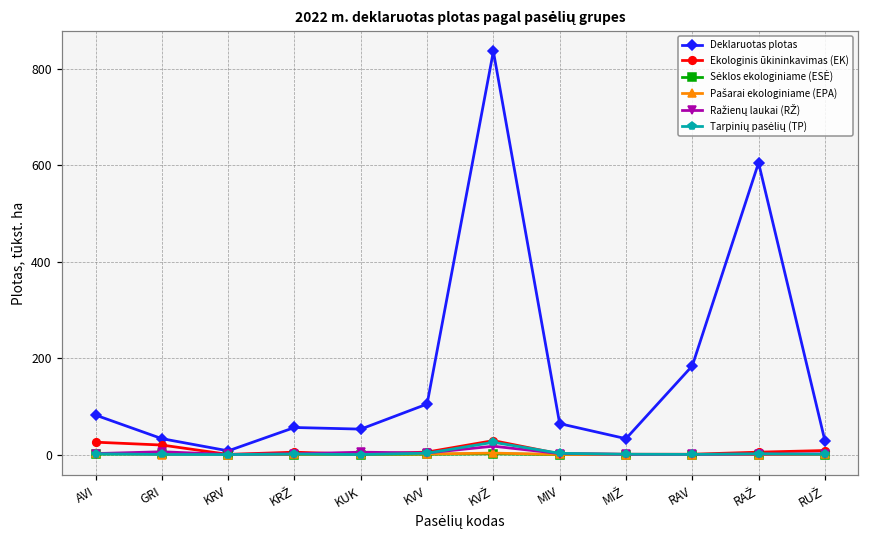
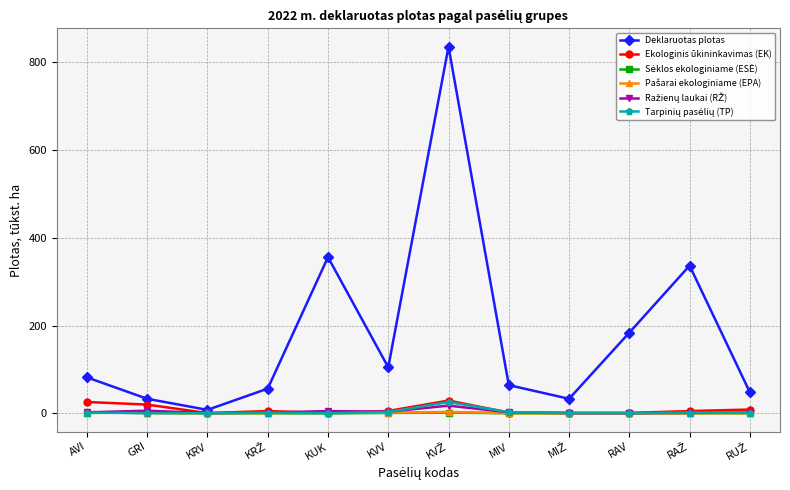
  {
    "Deklaruotas plotas": {
      "AVI": 80,
      "GRI": 30,
      "KRV": 10,
      "KRŽ": 60,
-     "KUK": 50,
+     "KUK": 360,
      "KVV": 100,
      "KVŽ": 840,
      "MIV": 60,
      "MIŽ": 30,
      "RAV": 180,
-     "RAŽ": 600,
-     "RUŽ": 30
+     "RAŽ": 340,
+     "RUŽ": 50
    },
    "Ekologinis ūkininkavimas (EK)": {
      "AVI": 30,
      "GRI": 20,
      "RUŽ": 10
    },
    "Ražienų laukai (RŽ)": {
      "KVŽ": 20
    }
  }
